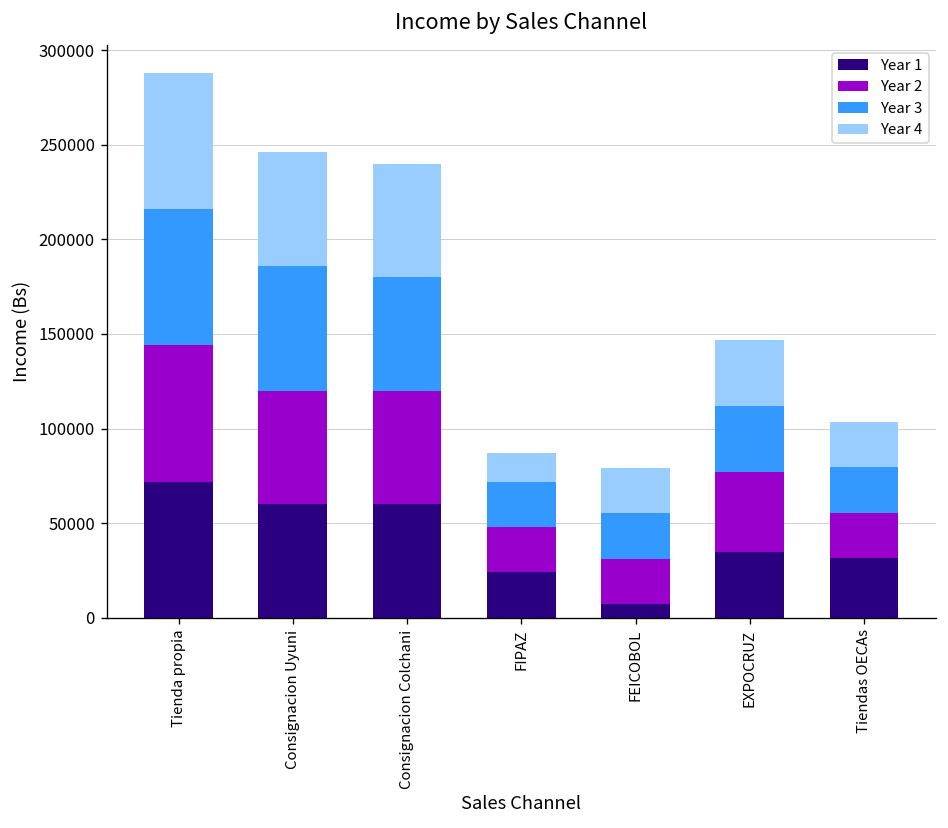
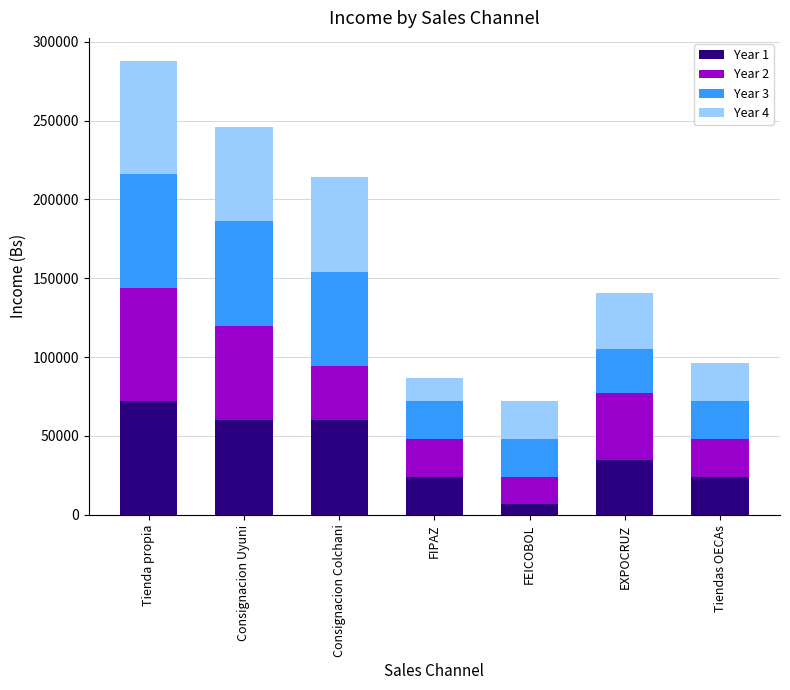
  {
    "Year 1": {
      "Tienda propia": 72000,
      "Consignacion Uyuni": 60000,
      "Consignacion Colchani": 60000,
      "FIPAZ": 24000,
      "FEICOBOL": 7000,
      "EXPOCRUZ": 35000,
-     "Tiendas OECAs": 32000
+     "Tiendas OECAs": 24000
    },
    "Year 2": {
      "Tienda propia": 72000,
      "Consignacion Uyuni": 60000,
-     "Consignacion Colchani": 60000,
+     "Consignacion Colchani": 34000,
      "FIPAZ": 24000,
-     "FEICOBOL": 24000,
+     "FEICOBOL": 17000,
      "EXPOCRUZ": 42000,
      "Tiendas OECAs": 24000
    },
    "Year 3": {
      "Tienda propia": 72000,
      "Consignacion Uyuni": 66000,
      "Consignacion Colchani": 60000,
      "FIPAZ": 24000,
      "FEICOBOL": 24000,
-     "EXPOCRUZ": 35000,
+     "EXPOCRUZ": 28000,
      "Tiendas OECAs": 24000
    },
    "Year 4": {
      "Tienda propia": 72000,
      "Consignacion Uyuni": 60000,
      "Consignacion Colchani": 60000,
      "FIPAZ": 15000,
      "FEICOBOL": 24000,
      "EXPOCRUZ": 35000,
      "Tiendas OECAs": 24000
    }
  }
